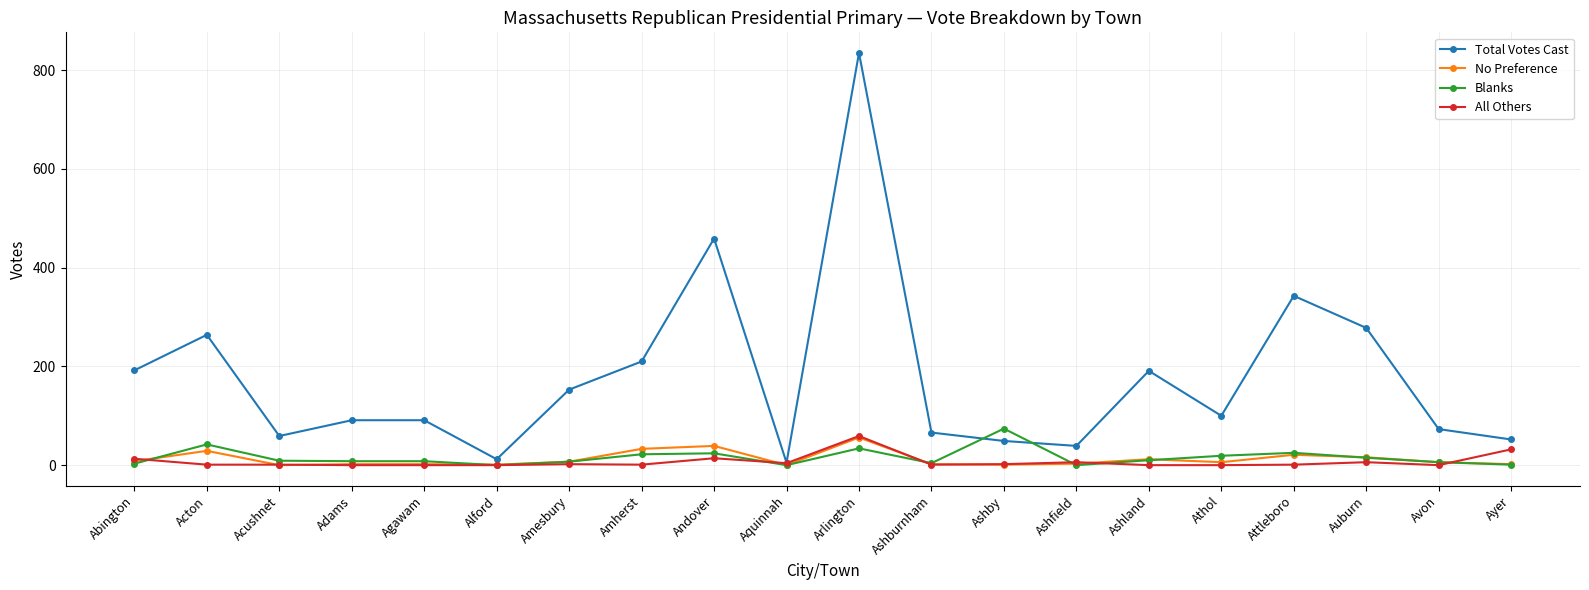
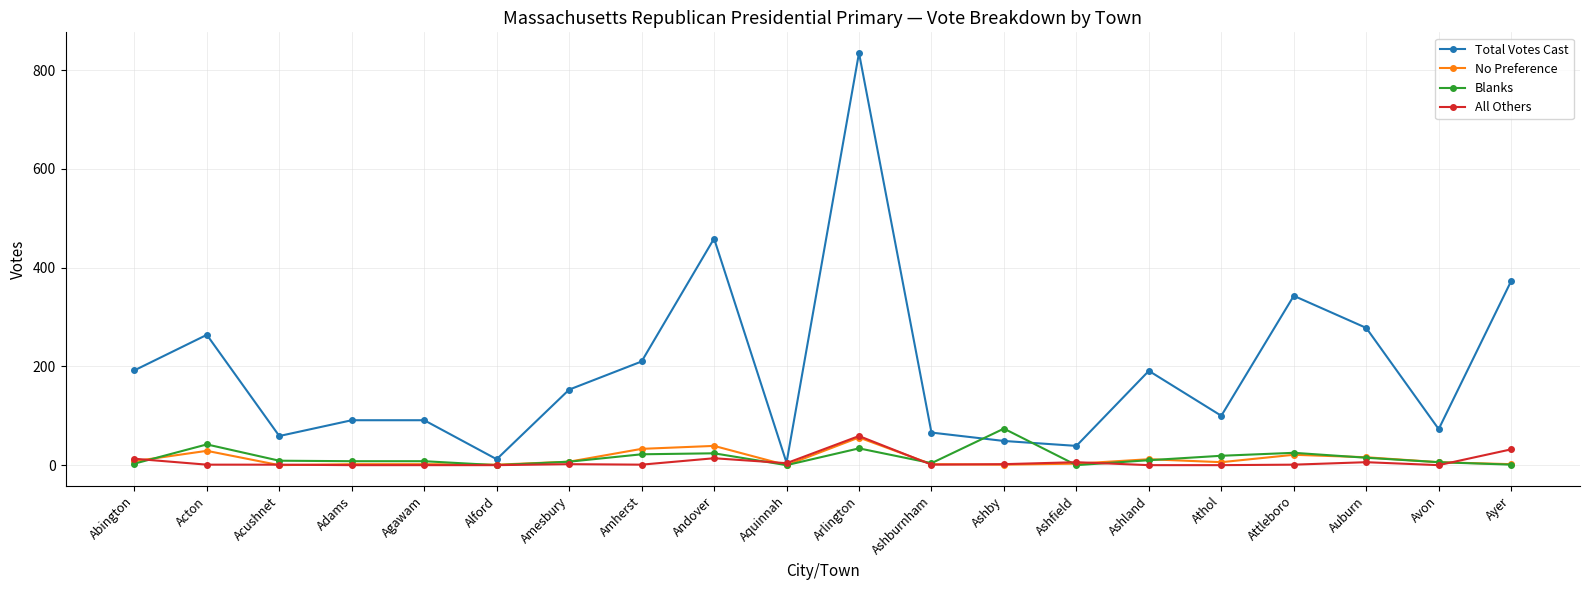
  {
    "Total Votes Cast": {
      "Abington": 190,
      "Acton": 260,
      "Acushnet": 60,
      "Adams": 90,
      "Agawam": 90,
      "Alford": 10,
      "Amesbury": 150,
      "Amherst": 210,
      "Andover": 460,
      "Arlington": 840,
      "Ashburnham": 70,
      "Ashby": 50,
      "Ashfield": 40,
      "Ashland": 190,
      "Athol": 100,
      "Attleboro": 340,
      "Auburn": 280,
      "Avon": 70,
-     "Ayer": 50
+     "Ayer": 370
    },
    "No Preference": {
      "Acton": 30,
      "Amherst": 30,
      "Andover": 40,
      "Athol": 10
    },
    "Blanks": {
      "Acton": 40,
      "Acushnet": 10,
      "Adams": 10,
      "Agawam": 10,
      "Amherst": 20,
      "Andover": 20,
      "Arlington": 30,
      "Ashby": 70,
      "Athol": 20
    },
    "All Others": {
      "Acton": 0,
      "Amherst": 0,
      "Andover": 10,
      "Ashland": 0,
      "Athol": 0,
      "Attleboro": 0,
      "Auburn": 10,
      "Avon": 0,
      "Ayer": 30
    }
  }
